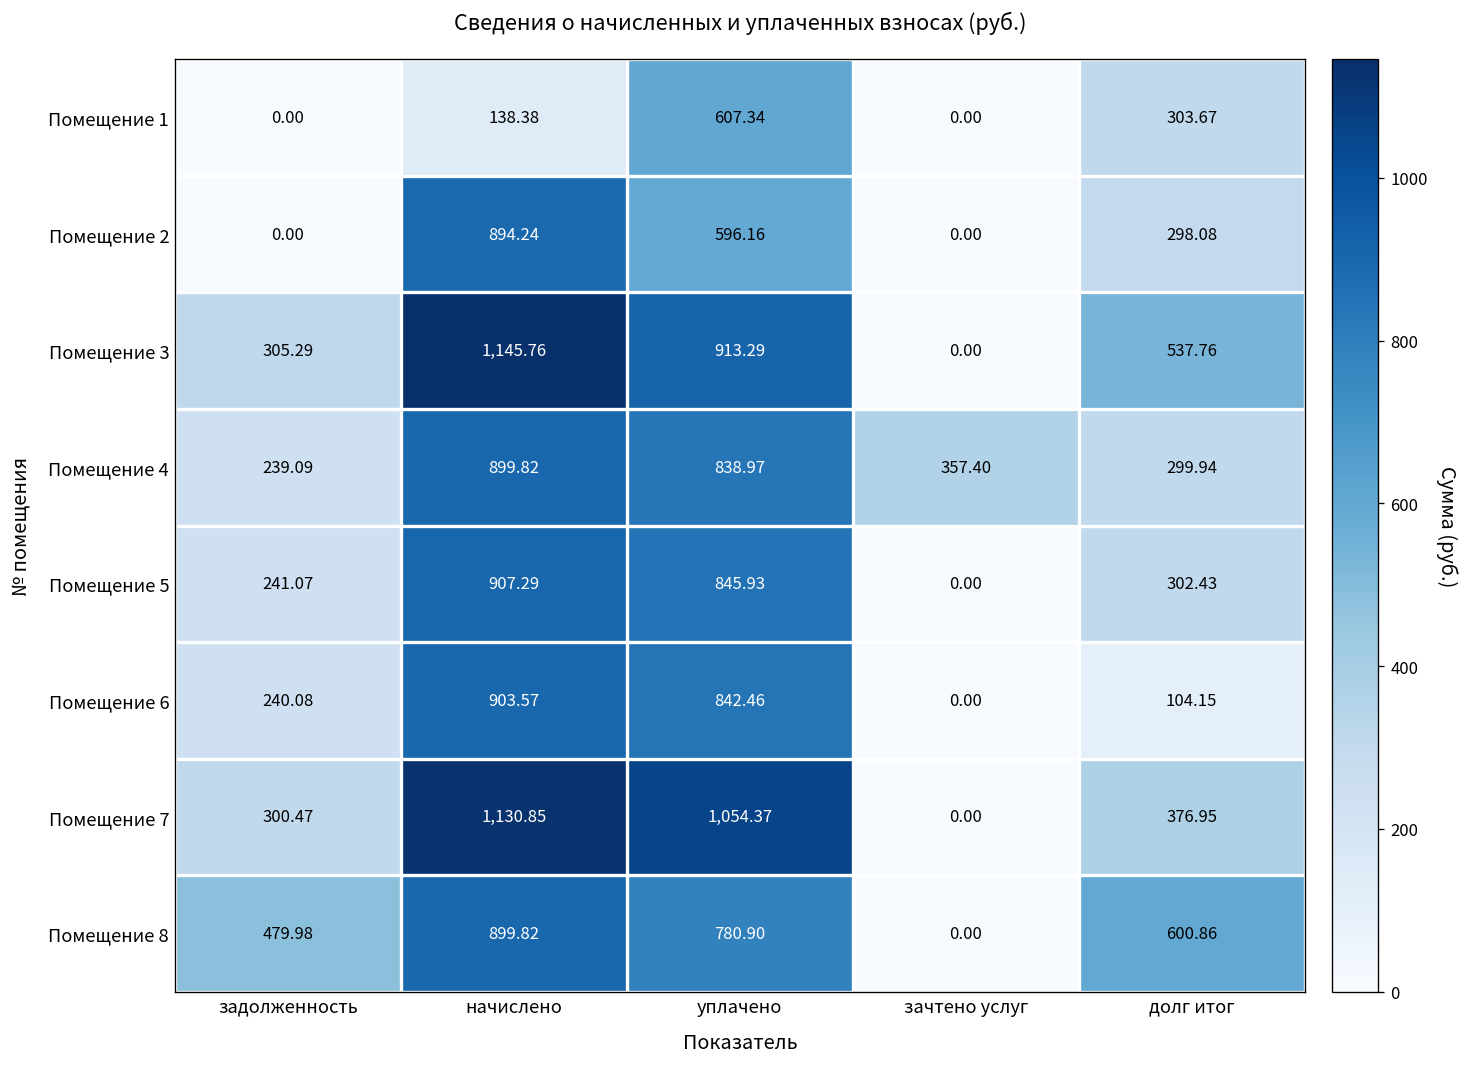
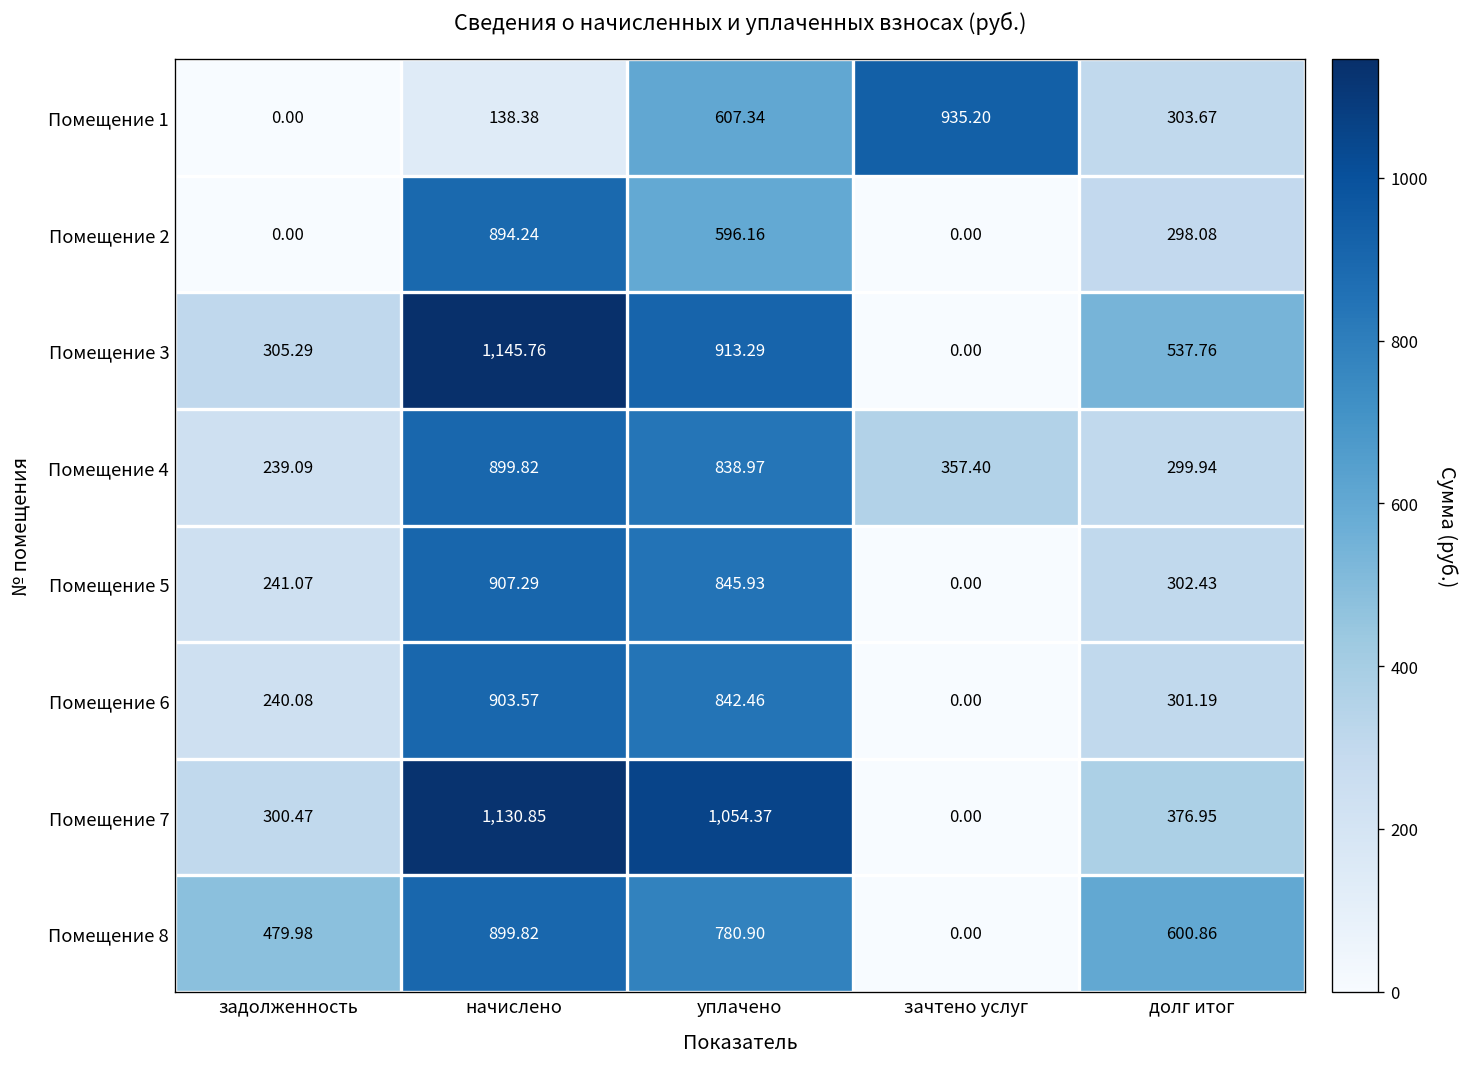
  {
    "Помещение 1": {
      "задолженность": "0.00",
      "начислено": "138.38",
      "уплачено": "607.34",
-     "зачтено услуг": "0.00",
+     "зачтено услуг": "935.20",
      "долг итог": "303.67"
    },
    "Помещение 2": {
      "задолженность": "0.00",
      "начислено": "894.24",
      "уплачено": "596.16",
      "зачтено услуг": "0.00",
      "долг итог": "298.08"
    },
    "Помещение 3": {
      "задолженность": "305.29",
      "начислено": "1,145.76",
      "уплачено": "913.29",
      "зачтено услуг": "0.00",
      "долг итог": "537.76"
    },
    "Помещение 4": {
      "задолженность": "239.09",
      "начислено": "899.82",
      "уплачено": "838.97",
      "зачтено услуг": "357.40",
      "долг итог": "299.94"
    },
    "Помещение 5": {
      "задолженность": "241.07",
      "начислено": "907.29",
      "уплачено": "845.93",
      "зачтено услуг": "0.00",
      "долг итог": "302.43"
    },
    "Помещение 6": {
      "задолженность": "240.08",
      "начислено": "903.57",
      "уплачено": "842.46",
      "зачтено услуг": "0.00",
-     "долг итог": "104.15"
+     "долг итог": "301.19"
    },
    "Помещение 7": {
      "задолженность": "300.47",
      "начислено": "1,130.85",
      "уплачено": "1,054.37",
      "зачтено услуг": "0.00",
      "долг итог": "376.95"
    },
    "Помещение 8": {
      "задолженность": "479.98",
      "начислено": "899.82",
      "уплачено": "780.90",
      "зачтено услуг": "0.00",
      "долг итог": "600.86"
    }
  }
